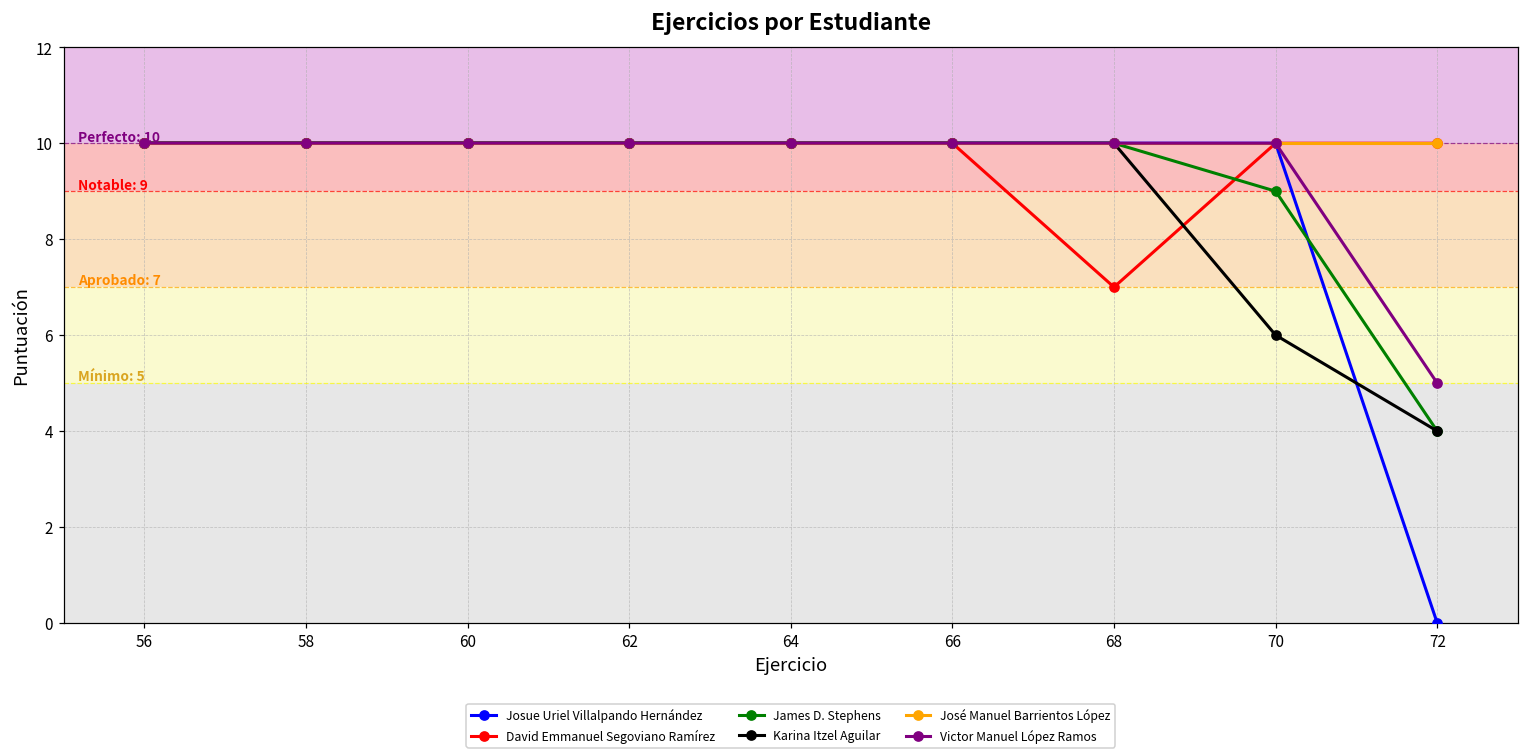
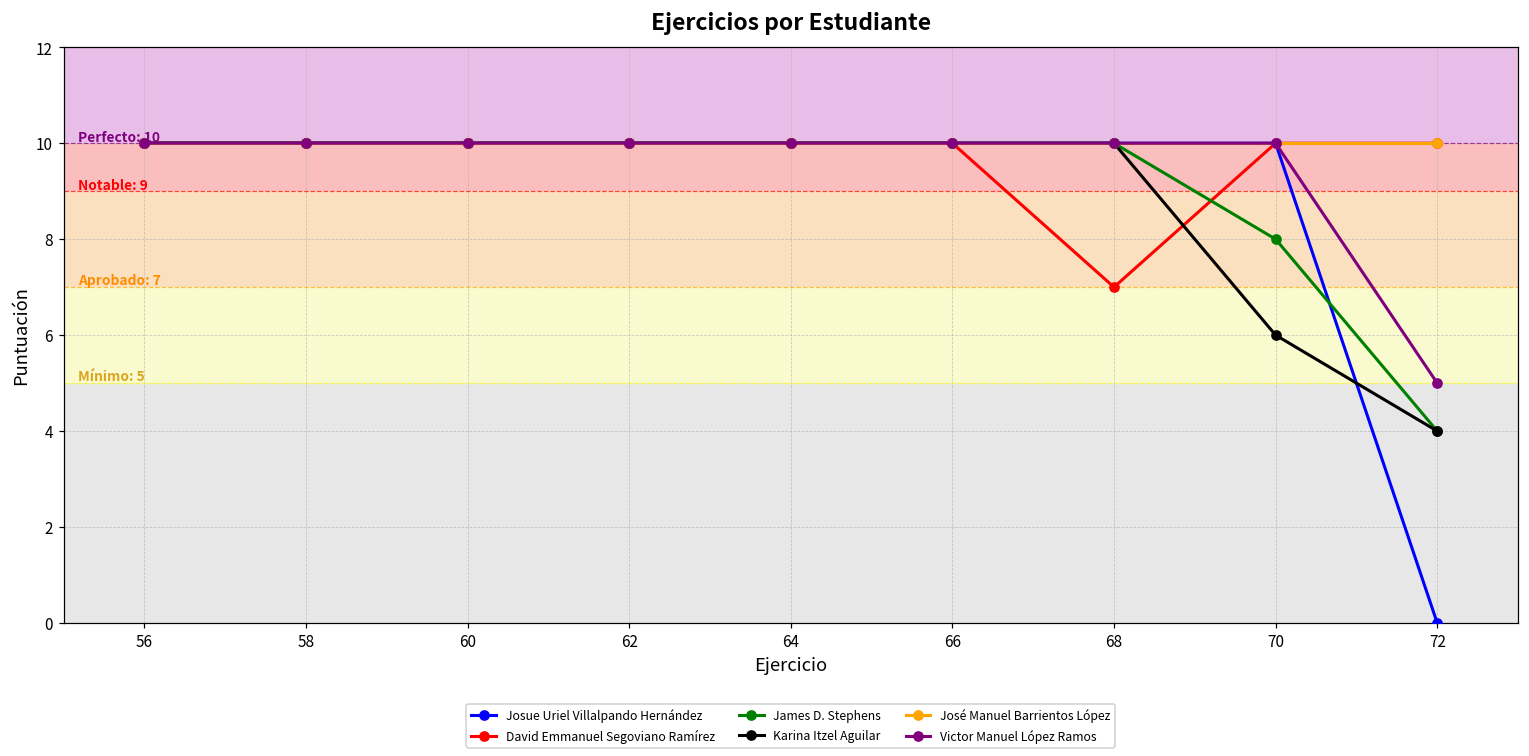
  {
    "Josue Uriel Villalpando Hernández": {
      "72": 0
    },
    "David Emmanuel Segoviano Ramírez": {
      "68": 7
    },
    "James D. Stephens": {
-     "70": 9
+     "70": 8
    },
    "Karina Itzel Aguilar": {
      "70": 6
    },
    "Victor Manuel López Ramos": {
      "72": 5
    }
  }
